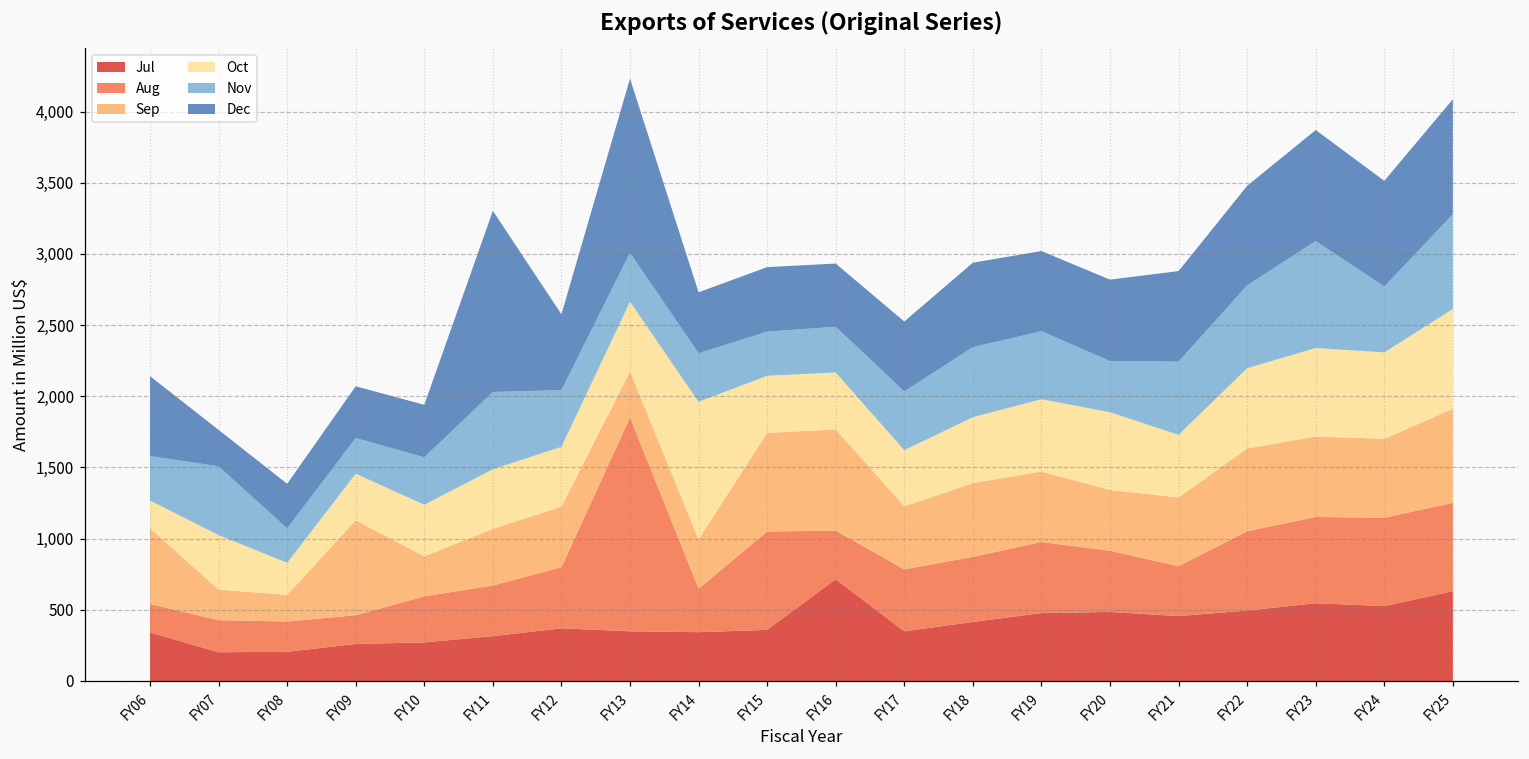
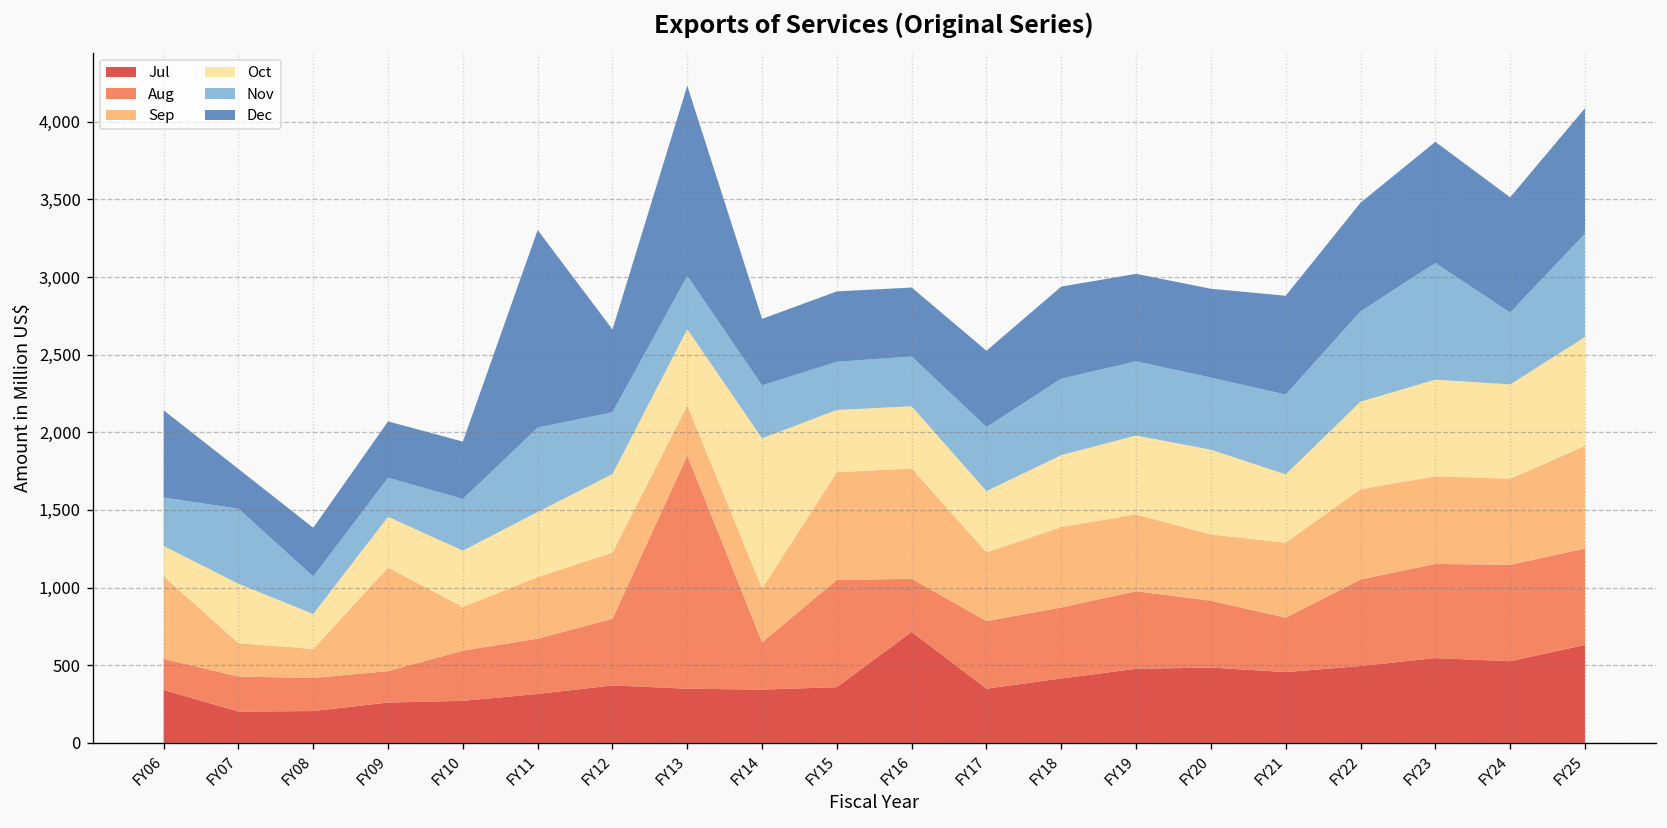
  {
    "Jul": {
      "FY06": "340",
      "FY07": "200",
      "FY08": "210",
      "FY09": "260",
      "FY10": "270",
      "FY11": "320",
      "FY12": "370",
      "FY13": "350",
      "FY14": "340",
      "FY15": "360",
      "FY16": "720",
      "FY17": "350",
      "FY18": "420",
      "FY19": "480",
      "FY20": "490",
      "FY21": "460",
      "FY22": "500",
      "FY23": "550",
      "FY24": "530",
      "FY25": "630"
    },
    "Aug": {
      "FY06": "200",
      "FY07": "230",
      "FY08": "210",
      "FY09": "200",
      "FY10": "320",
      "FY11": "360",
      "FY12": "430",
      "FY13": "1,500",
      "FY14": "310",
      "FY15": "690",
      "FY16": "340",
      "FY17": "440",
      "FY18": "460",
      "FY19": "500",
      "FY20": "430",
      "FY21": "350",
      "FY22": "560",
      "FY23": "610",
      "FY24": "620",
      "FY25": "620"
    },
    "Sep": {
      "FY06": "530",
      "FY07": "220",
      "FY08": "190",
      "FY09": "670",
      "FY10": "280",
      "FY11": "400",
      "FY12": "430",
      "FY13": "320",
      "FY14": "350",
      "FY15": "690",
      "FY16": "710",
      "FY17": "440",
      "FY18": "520",
      "FY19": "500",
      "FY20": "430",
      "FY21": "480",
      "FY22": "580",
      "FY23": "570",
      "FY24": "550",
      "FY25": "660"
    },
    "Oct": {
      "FY06": "200",
      "FY07": "380",
      "FY08": "230",
      "FY09": "330",
      "FY10": "360",
      "FY11": "420",
-     "FY12": "420",
+     "FY12": "510",
      "FY13": "490",
      "FY14": "970",
      "FY15": "400",
      "FY16": "400",
      "FY17": "390",
      "FY18": "460",
      "FY19": "510",
      "FY20": "550",
      "FY21": "440",
      "FY22": "560",
      "FY23": "620",
      "FY24": "610",
      "FY25": "700"
    },
    "Nov": {
      "FY06": "310",
      "FY07": "480",
      "FY08": "240",
      "FY09": "250",
      "FY10": "330",
      "FY11": "540",
      "FY12": "400",
      "FY13": "340",
      "FY14": "340",
      "FY15": "310",
      "FY16": "320",
      "FY17": "410",
      "FY18": "490",
      "FY19": "480",
-     "FY20": "360",
+     "FY20": "460",
      "FY21": "510",
      "FY22": "580",
      "FY23": "750",
      "FY24": "460",
      "FY25": "670"
    },
    "Dec": {
      "FY06": "560",
      "FY07": "260",
      "FY08": "310",
      "FY09": "360",
      "FY10": "370",
      "FY11": "1,270",
      "FY12": "530",
      "FY13": "1,220",
      "FY14": "430",
      "FY15": "450",
      "FY16": "440",
      "FY17": "490",
      "FY18": "590",
      "FY19": "560",
      "FY20": "570",
      "FY21": "640",
      "FY22": "700",
      "FY23": "780",
      "FY24": "740",
      "FY25": "810"
    }
  }
